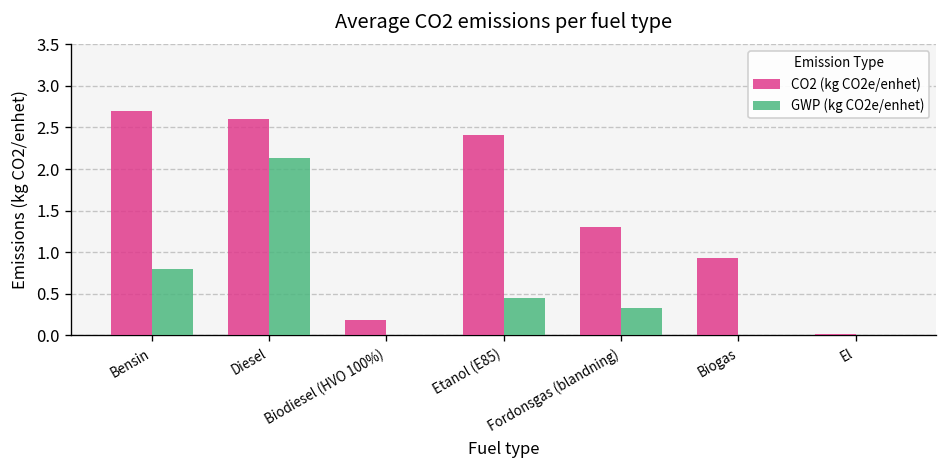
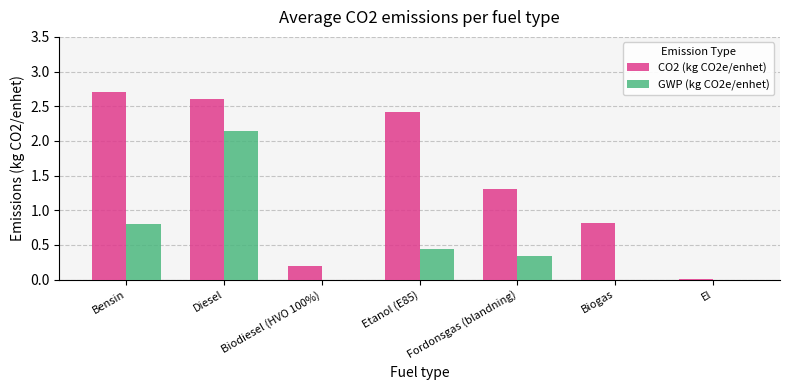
  {
    "CO2 (kg CO2e/enhet)": {
      "Bensin": 2.7,
      "Diesel": 2.6,
      "Biodiesel (HVO 100%)": 0.2,
      "Etanol (E85)": 2.4,
      "Fordonsgas (blandning)": 1.3,
-     "Biogas": 0.9
+     "Biogas": 0.8
    },
    "GWP (kg CO2e/enhet)": {
      "Bensin": 0.8,
      "Diesel": 2.1,
      "Biodiesel (HVO 100%)": 0.0,
      "Etanol (E85)": 0.4,
      "Fordonsgas (blandning)": 0.3,
      "Biogas": 0.0,
      "El": 0.0
    }
  }
